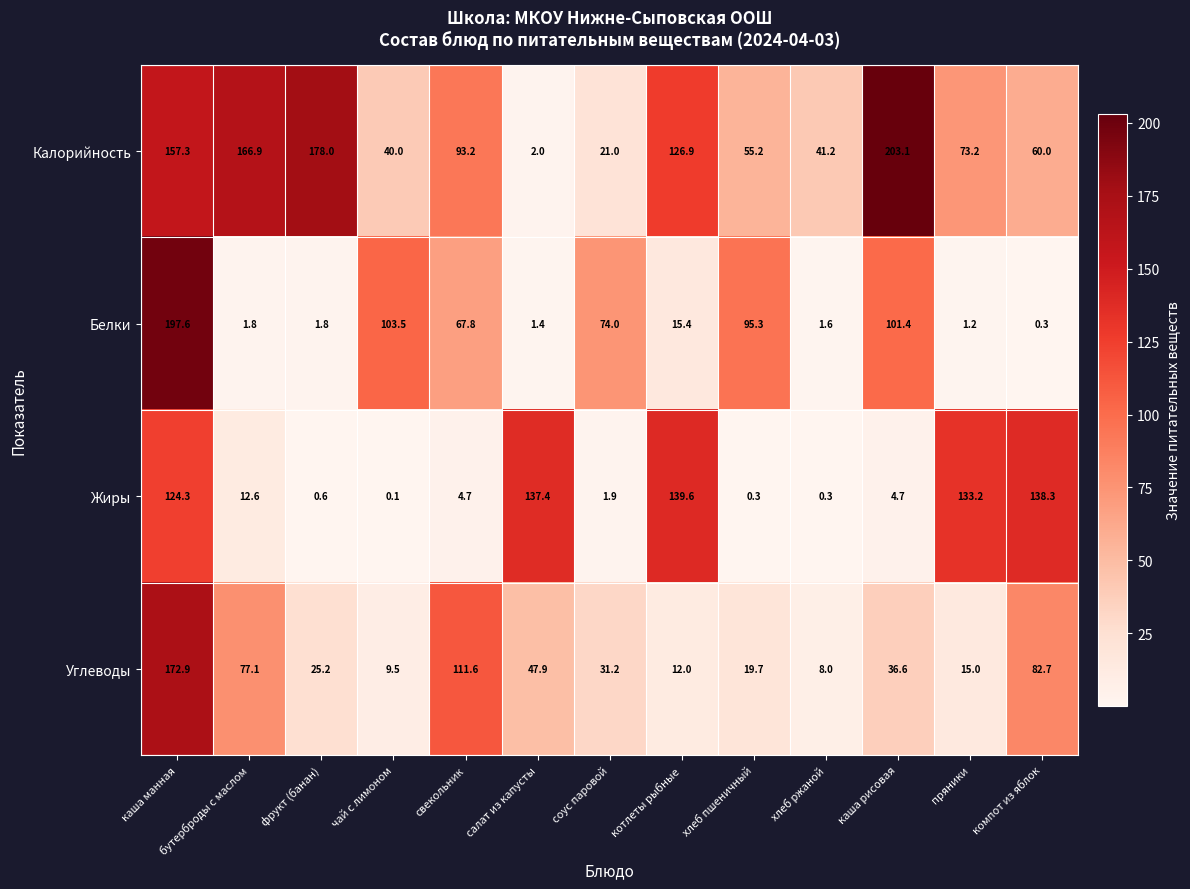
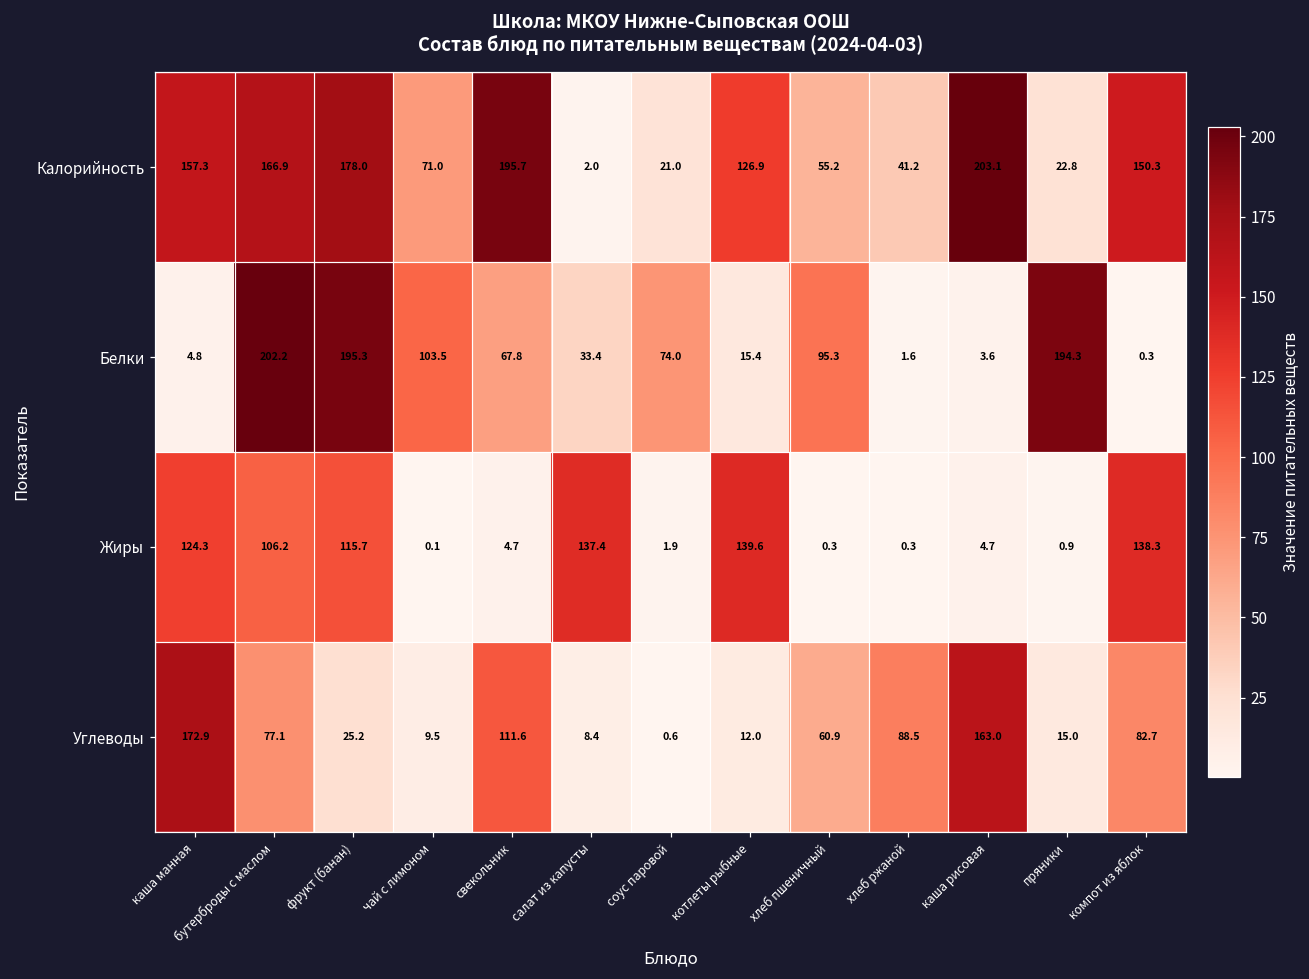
  {
    "Калорийность": {
      "каша манная": 157.3,
      "бутерброды с маслом": 166.9,
      "фрукт (банан)": 178.0,
-     "чай с лимоном": 40.0,
-     "свекольник": 93.2,
+     "чай с лимоном": 71.0,
+     "свекольник": 195.7,
      "салат из капусты": 2.0,
      "соус паровой": 21.0,
      "котлеты рыбные": 126.9,
      "хлеб пшеничный": 55.2,
      "хлеб ржаной": 41.2,
      "каша рисовая": 203.1,
-     "пряники": 73.2,
-     "компот из яблок": 60.0
+     "пряники": 22.8,
+     "компот из яблок": 150.3
    },
    "Белки": {
-     "каша манная": 197.6,
-     "бутерброды с маслом": 1.8,
-     "фрукт (банан)": 1.8,
+     "каша манная": 4.8,
+     "бутерброды с маслом": 202.2,
+     "фрукт (банан)": 195.3,
      "чай с лимоном": 103.5,
      "свекольник": 67.8,
-     "салат из капусты": 1.4,
+     "салат из капусты": 33.4,
      "соус паровой": 74.0,
      "котлеты рыбные": 15.4,
      "хлеб пшеничный": 95.3,
      "хлеб ржаной": 1.6,
-     "каша рисовая": 101.4,
-     "пряники": 1.2,
+     "каша рисовая": 3.6,
+     "пряники": 194.3,
      "компот из яблок": 0.3
    },
    "Жиры": {
      "каша манная": 124.3,
-     "бутерброды с маслом": 12.6,
-     "фрукт (банан)": 0.6,
+     "бутерброды с маслом": 106.2,
+     "фрукт (банан)": 115.7,
      "чай с лимоном": 0.1,
      "свекольник": 4.7,
      "салат из капусты": 137.4,
      "соус паровой": 1.9,
      "котлеты рыбные": 139.6,
      "хлеб пшеничный": 0.3,
      "хлеб ржаной": 0.3,
      "каша рисовая": 4.7,
-     "пряники": 133.2,
+     "пряники": 0.9,
      "компот из яблок": 138.3
    },
    "Углеводы": {
      "каша манная": 172.9,
      "бутерброды с маслом": 77.1,
      "фрукт (банан)": 25.2,
      "чай с лимоном": 9.5,
      "свекольник": 111.6,
-     "салат из капусты": 47.9,
-     "соус паровой": 31.2,
+     "салат из капусты": 8.4,
+     "соус паровой": 0.6,
      "котлеты рыбные": 12.0,
-     "хлеб пшеничный": 19.7,
-     "хлеб ржаной": 8.0,
-     "каша рисовая": 36.6,
+     "хлеб пшеничный": 60.9,
+     "хлеб ржаной": 88.5,
+     "каша рисовая": 163.0,
      "пряники": 15.0,
      "компот из яблок": 82.7
    }
  }
